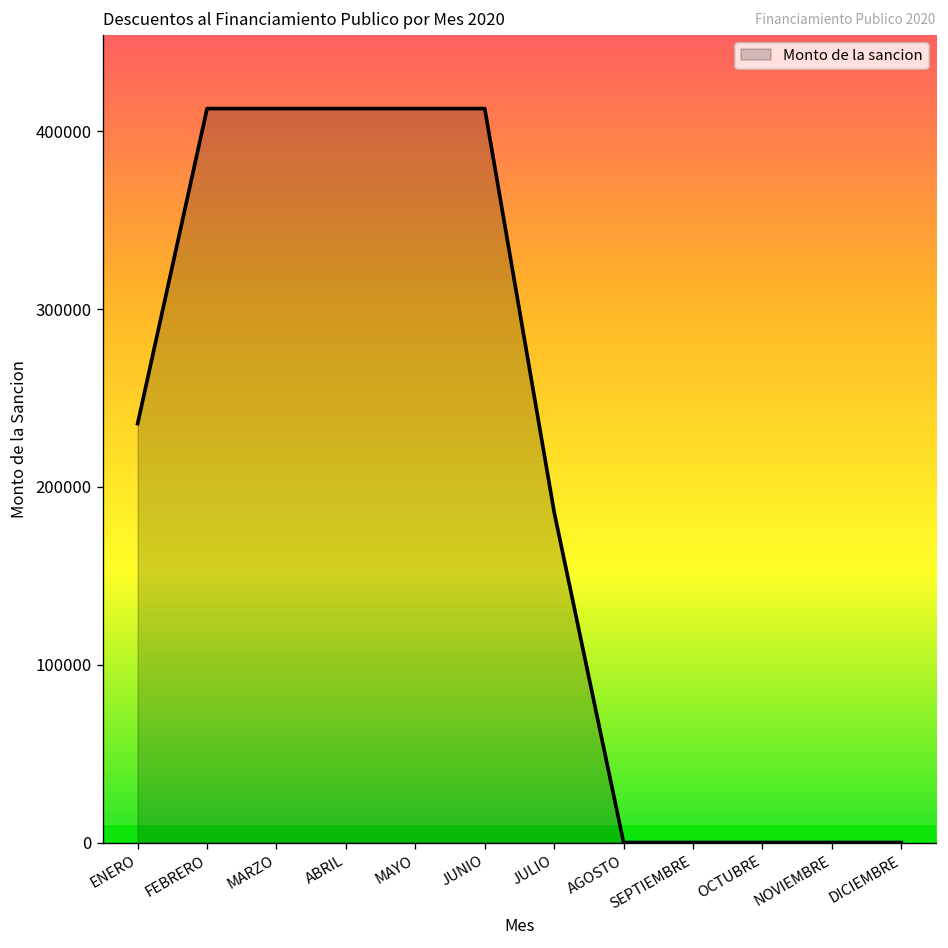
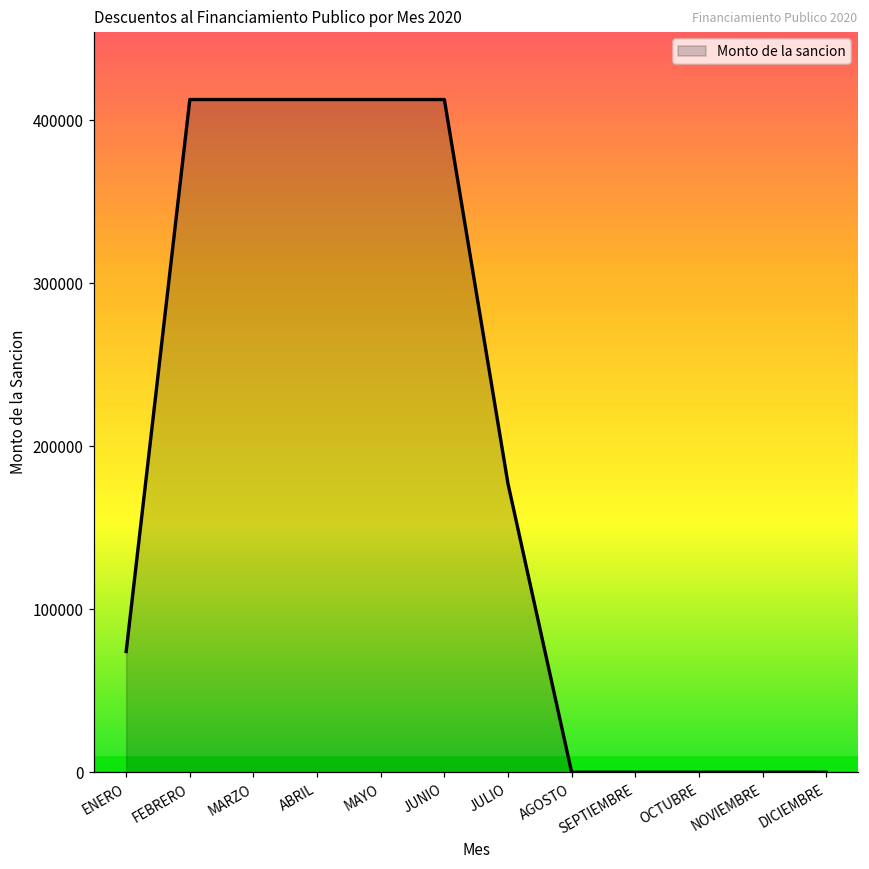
  {
-   "ENERO": 236000,
+   "ENERO": 74000,
    "FEBRERO": 413000,
    "MARZO": 413000,
    "ABRIL": 413000,
    "MAYO": 413000,
    "JUNIO": 413000,
-   "JULIO": 186000
+   "JULIO": 177000
  }
